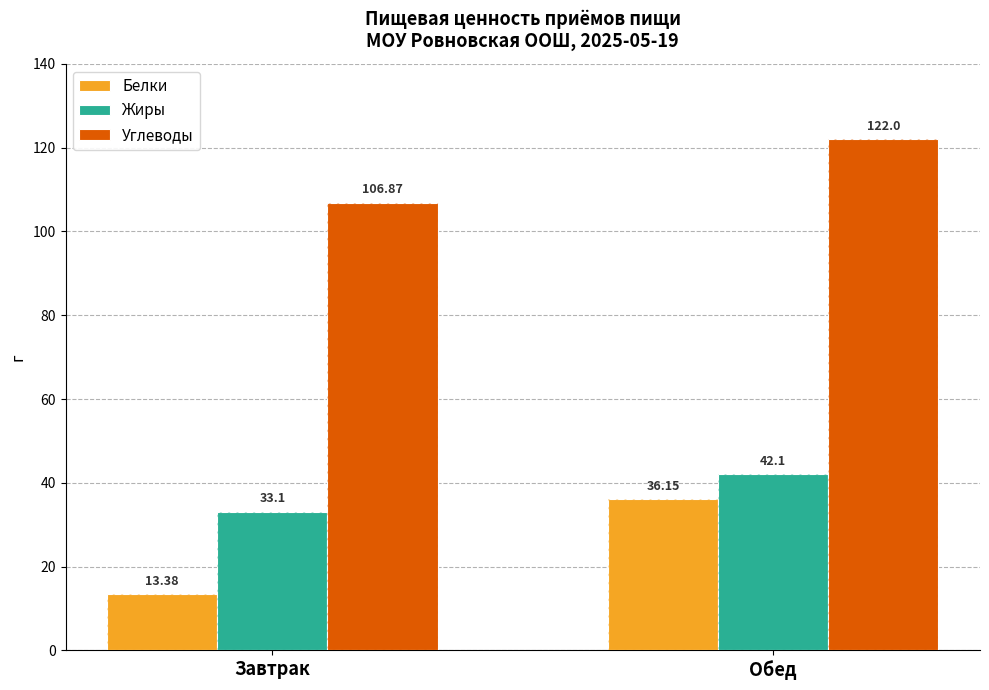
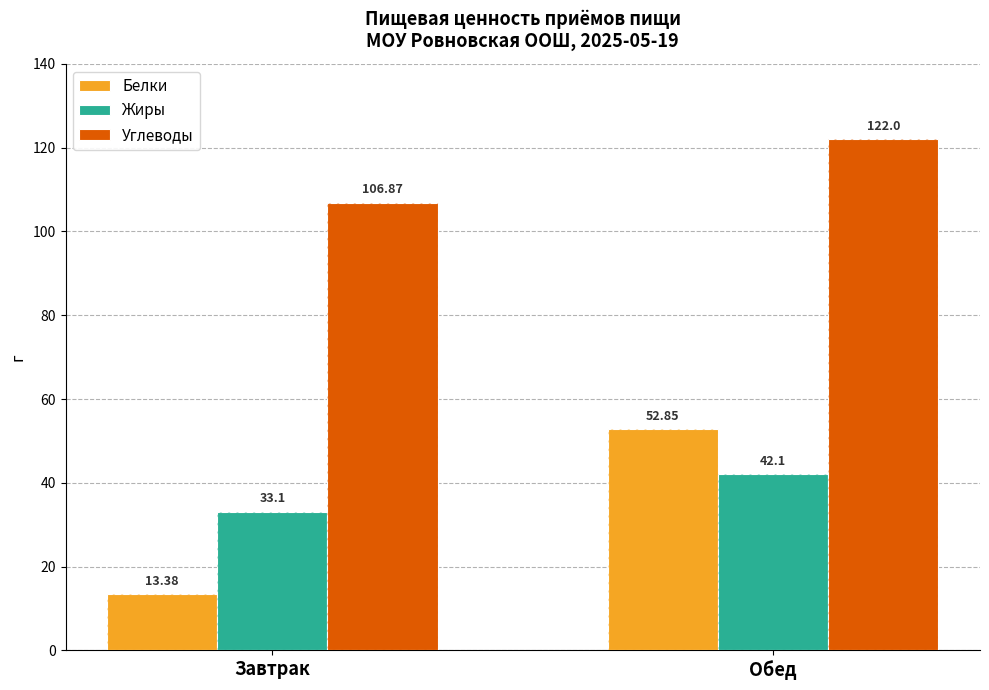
  {
    "Белки": {
      "Завтрак": 13.38,
-     "Обед": 36.15
+     "Обед": 52.85
    },
    "Жиры": {
      "Завтрак": 33.1,
      "Обед": 42.1
    },
    "Углеводы": {
      "Завтрак": 106.87,
      "Обед": 122.0
    }
  }
